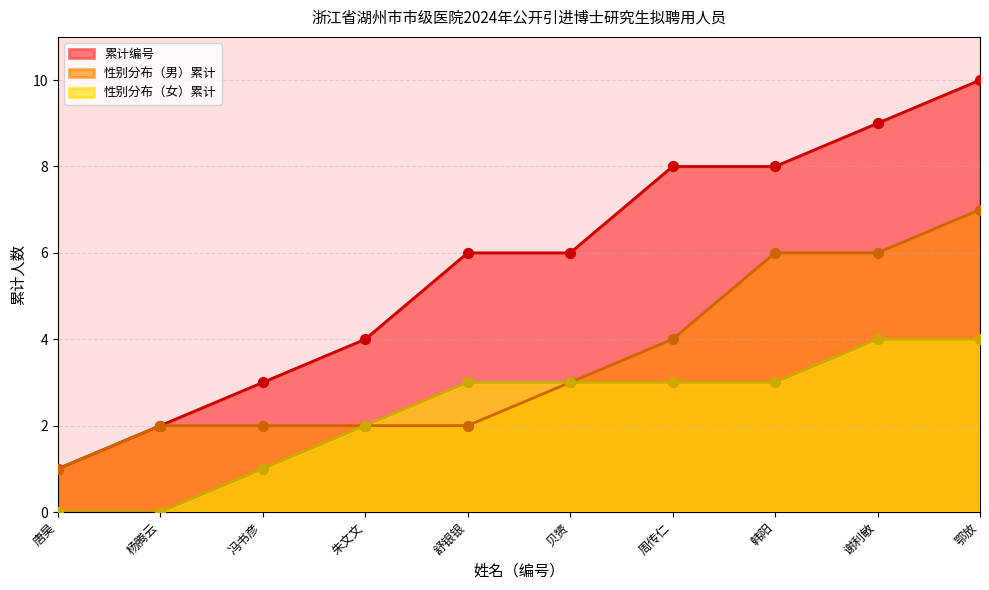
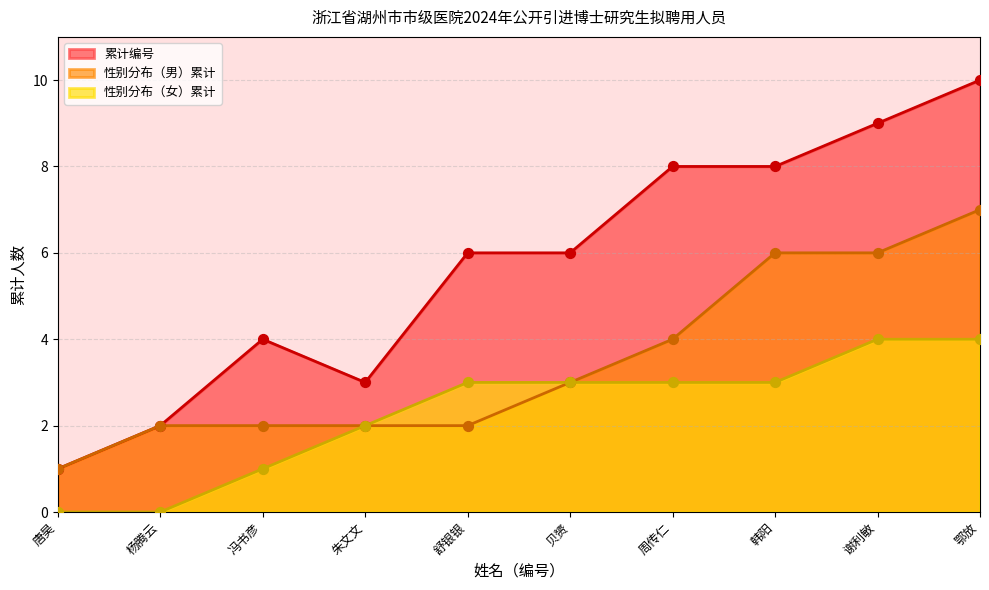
  {
    "累计编号": {
-     "冯书彦": 3,
-     "朱文文": 4,
+     "冯书彦": 4,
+     "朱文文": 3,
      "舒银银": 6,
      "贝赟": 6,
      "周传仁": 8,
      "韩阳": 8,
      "谢利敏": 9,
      "鄂放": 10
    },
    "性别分布（男）累计": {
      "冯书彦": 2,
      "舒银银": 2,
      "周传仁": 4,
      "韩阳": 6,
      "谢利敏": 6,
      "鄂放": 7
    },
    "性别分布（女）累计": {
      "唐昊": 0,
      "杨腾云": 0,
      "冯书彦": 1,
      "舒银银": 3,
      "周传仁": 3,
      "韩阳": 3,
      "谢利敏": 4,
      "鄂放": 4
    }
  }
